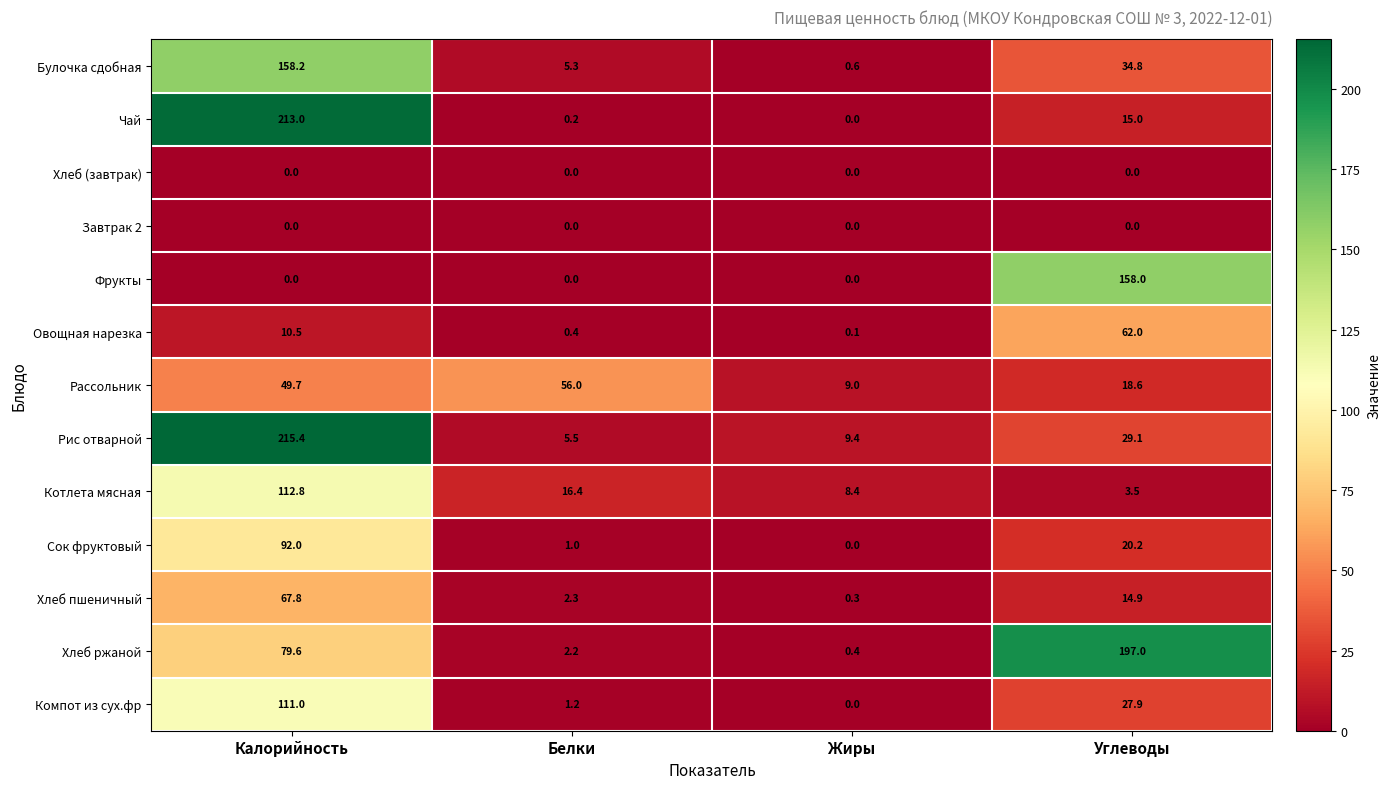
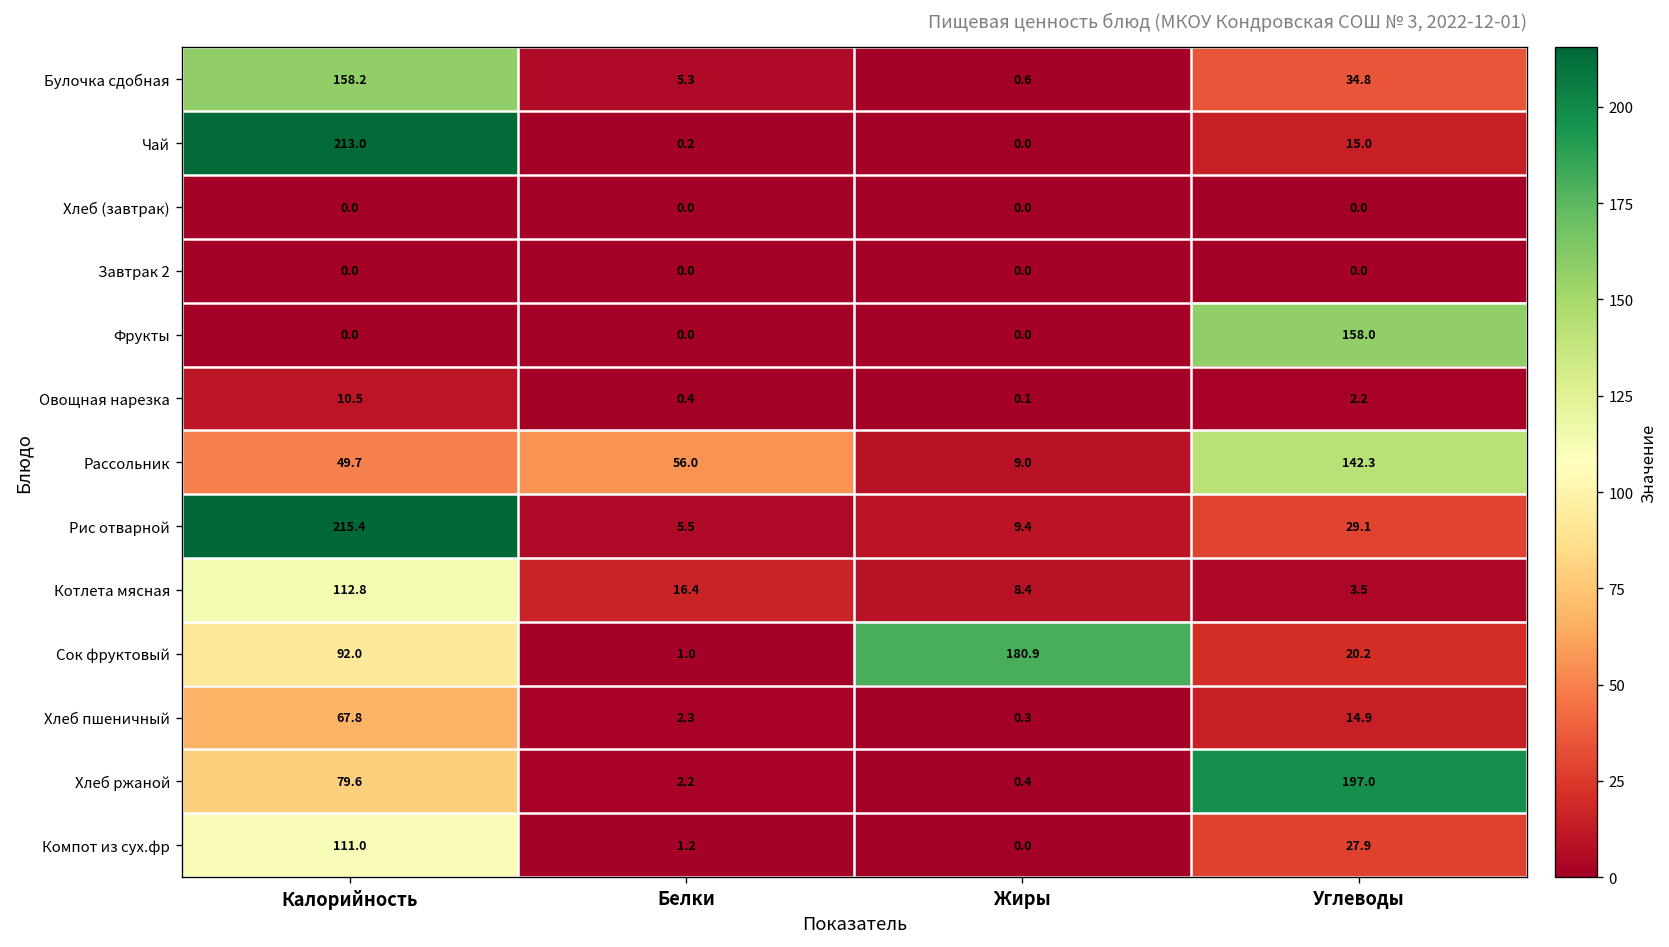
  {
    "Булочка сдобная": {
      "Калорийность": 158.2,
      "Белки": 5.3,
      "Жиры": 0.6,
      "Углеводы": 34.8
    },
    "Чай": {
      "Калорийность": 213.0,
      "Белки": 0.2,
      "Жиры": 0.0,
      "Углеводы": 15.0
    },
    "Хлеб (завтрак)": {
      "Калорийность": 0.0,
      "Белки": 0.0,
      "Жиры": 0.0,
      "Углеводы": 0.0
    },
    "Завтрак 2": {
      "Калорийность": 0.0,
      "Белки": 0.0,
      "Жиры": 0.0,
      "Углеводы": 0.0
    },
    "Фрукты": {
      "Калорийность": 0.0,
      "Белки": 0.0,
      "Жиры": 0.0,
      "Углеводы": 158.0
    },
    "Овощная нарезка": {
      "Калорийность": 10.5,
      "Белки": 0.4,
      "Жиры": 0.1,
-     "Углеводы": 62.0
+     "Углеводы": 2.2
    },
    "Рассольник": {
      "Калорийность": 49.7,
      "Белки": 56.0,
      "Жиры": 9.0,
-     "Углеводы": 18.6
+     "Углеводы": 142.3
    },
    "Рис отварной": {
      "Калорийность": 215.4,
      "Белки": 5.5,
      "Жиры": 9.4,
      "Углеводы": 29.1
    },
    "Котлета мясная": {
      "Калорийность": 112.8,
      "Белки": 16.4,
      "Жиры": 8.4,
      "Углеводы": 3.5
    },
    "Сок фруктовый": {
      "Калорийность": 92.0,
      "Белки": 1.0,
-     "Жиры": 0.0,
+     "Жиры": 180.9,
      "Углеводы": 20.2
    },
    "Хлеб пшеничный": {
      "Калорийность": 67.8,
      "Белки": 2.3,
      "Жиры": 0.3,
      "Углеводы": 14.9
    },
    "Хлеб ржаной": {
      "Калорийность": 79.6,
      "Белки": 2.2,
      "Жиры": 0.4,
      "Углеводы": 197.0
    },
    "Компот из сух.фр": {
      "Калорийность": 111.0,
      "Белки": 1.2,
      "Жиры": 0.0,
      "Углеводы": 27.9
    }
  }
